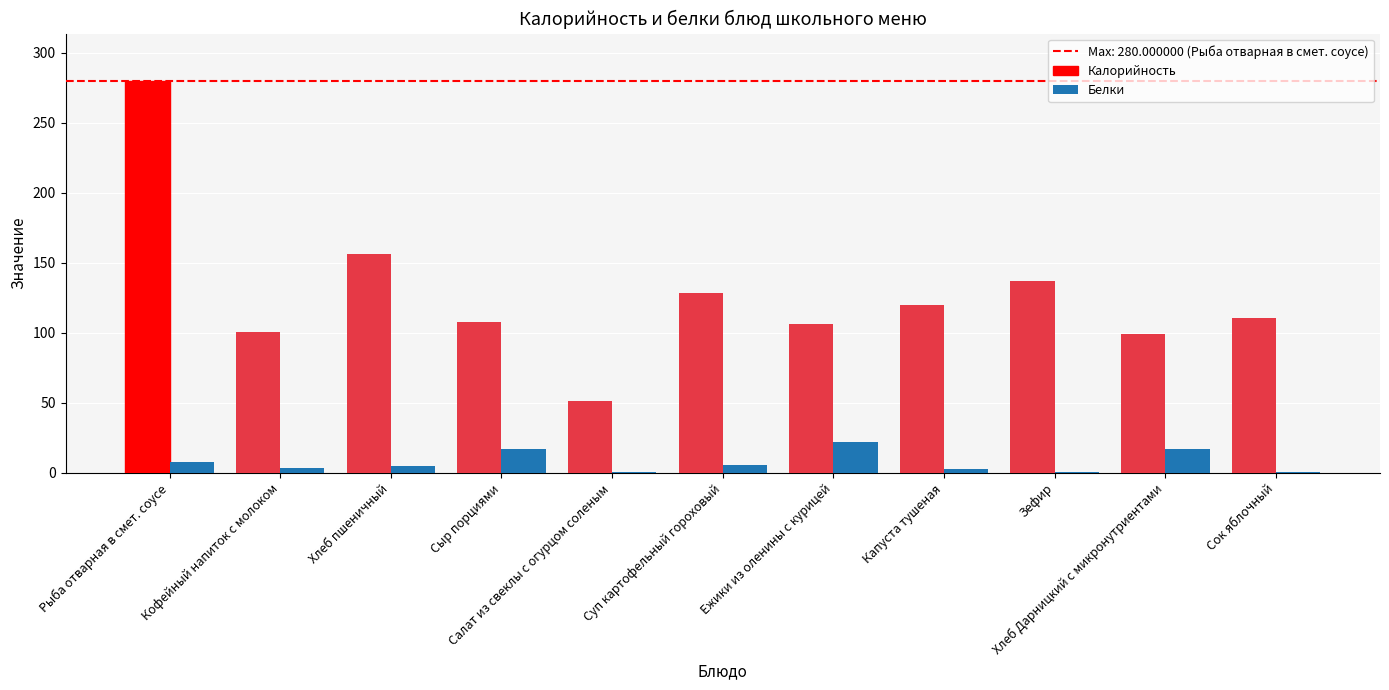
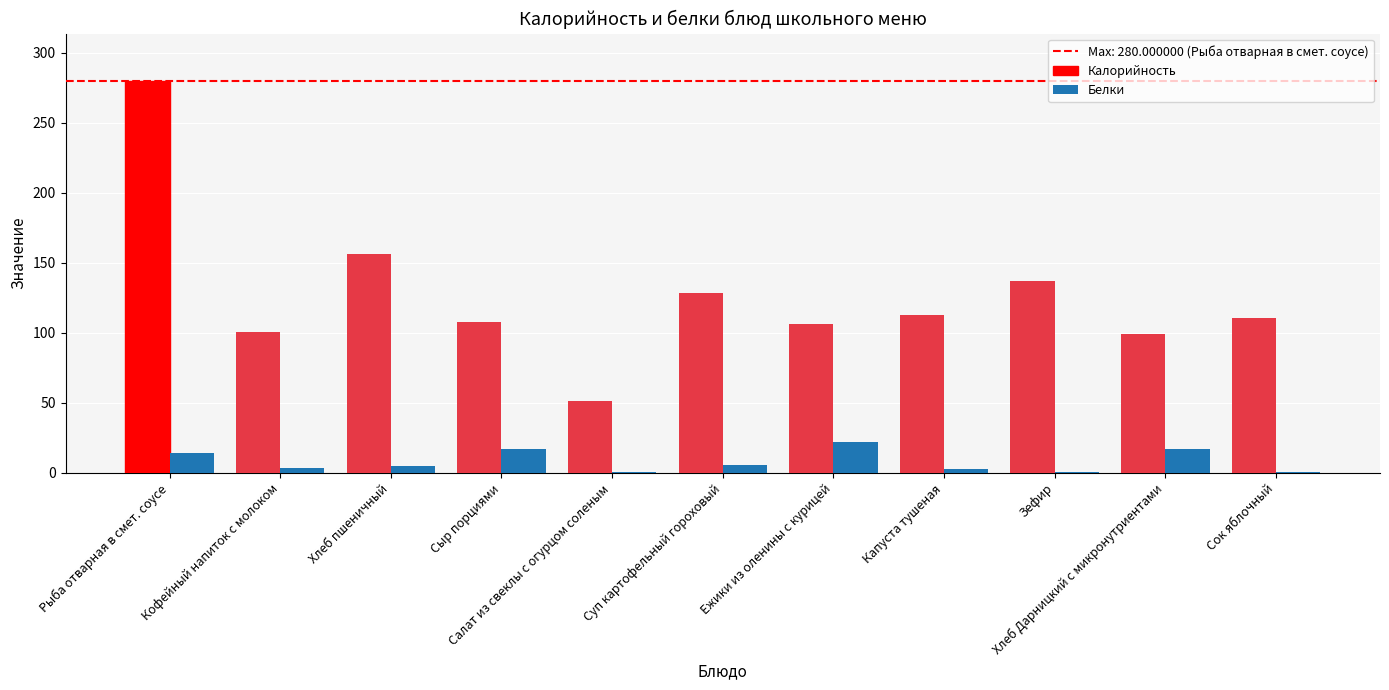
  {
    "Калорийность": {
      "Рыба отварная в смет. соусе": 280,
      "Кофейный напиток с молоком": 101,
      "Хлеб пшеничный": 156,
      "Сыр порциями": 108,
      "Салат из свеклы с огурцом соленым": 51,
      "Суп картофельный гороховый": 129,
      "Ежики из оленины с курицей": 106,
-     "Капуста тушеная": 120,
+     "Капуста тушеная": 113,
      "Зефир": 137,
      "Хлеб Дарницкий с микронутриентами": 99,
      "Сок яблочный": 111
    },
    "Белки": {
-     "Рыба отварная в смет. соусе": 8,
+     "Рыба отварная в смет. соусе": 14,
      "Кофейный напиток с молоком": 3,
      "Хлеб пшеничный": 5,
      "Сыр порциями": 17,
      "Суп картофельный гороховый": 5,
      "Ежики из оленины с курицей": 22,
      "Капуста тушеная": 3,
      "Хлеб Дарницкий с микронутриентами": 17
    }
  }
